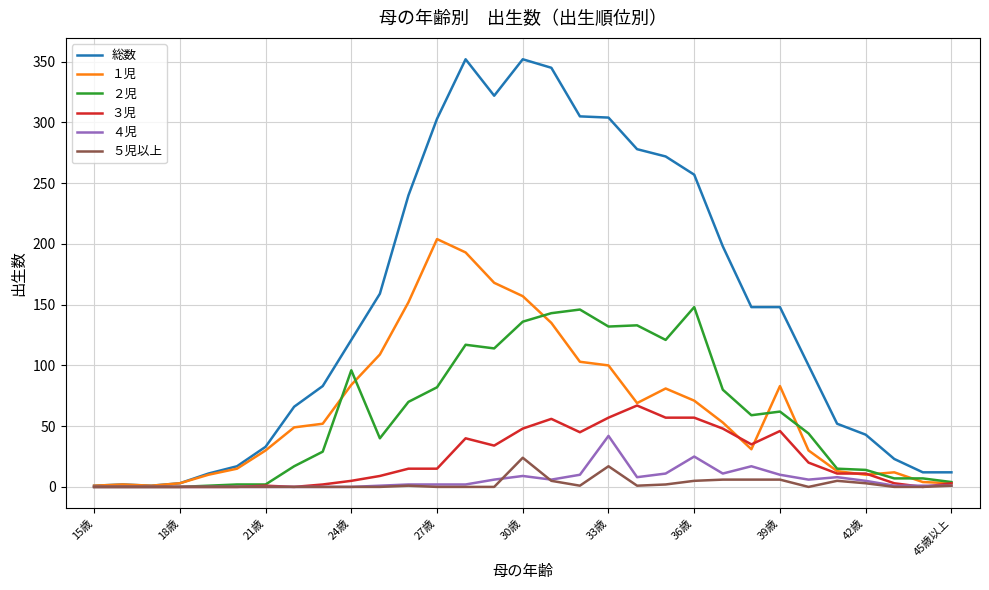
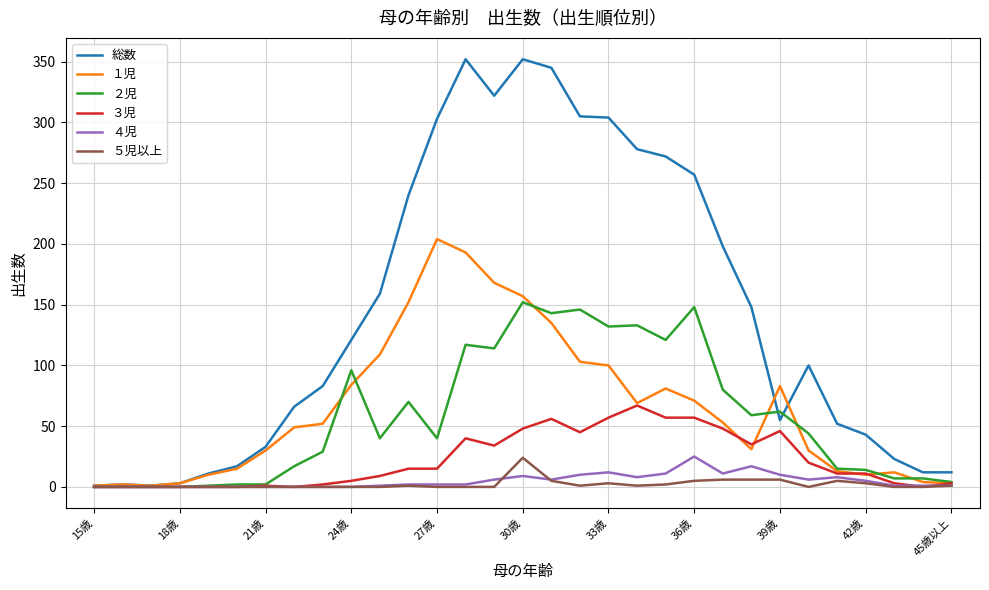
  {
    "総数": {
      "21歳": 33,
      "24歳": 121,
      "27歳": 303,
      "30歳": 352,
      "33歳": 304,
      "36歳": 257,
-     "39歳": 148,
+     "39歳": 55,
      "42歳": 43,
      "45歳以上": 12
    },
    "１児": {
      "21歳": 30,
      "24歳": 84,
      "27歳": 204,
      "30歳": 157,
      "33歳": 100,
      "36歳": 71,
      "39歳": 83
    },
    "２児": {
      "24歳": 96,
-     "27歳": 82,
-     "30歳": 136,
+     "27歳": 40,
+     "30歳": 152,
      "33歳": 132,
      "36歳": 148,
      "39歳": 62,
      "42歳": 14
    },
    "３児": {
      "24歳": 5,
      "27歳": 15,
      "30歳": 48,
      "33歳": 57,
      "36歳": 57,
      "39歳": 46
    },
    "４児": {
      "30歳": 9,
-     "33歳": 42,
+     "33歳": 12,
      "36歳": 25,
      "39歳": 10
    },
    "５児以上": {
      "30歳": 24,
-     "33歳": 17,
+     "33歳": 3,
      "36歳": 5,
      "39歳": 6
    }
  }
